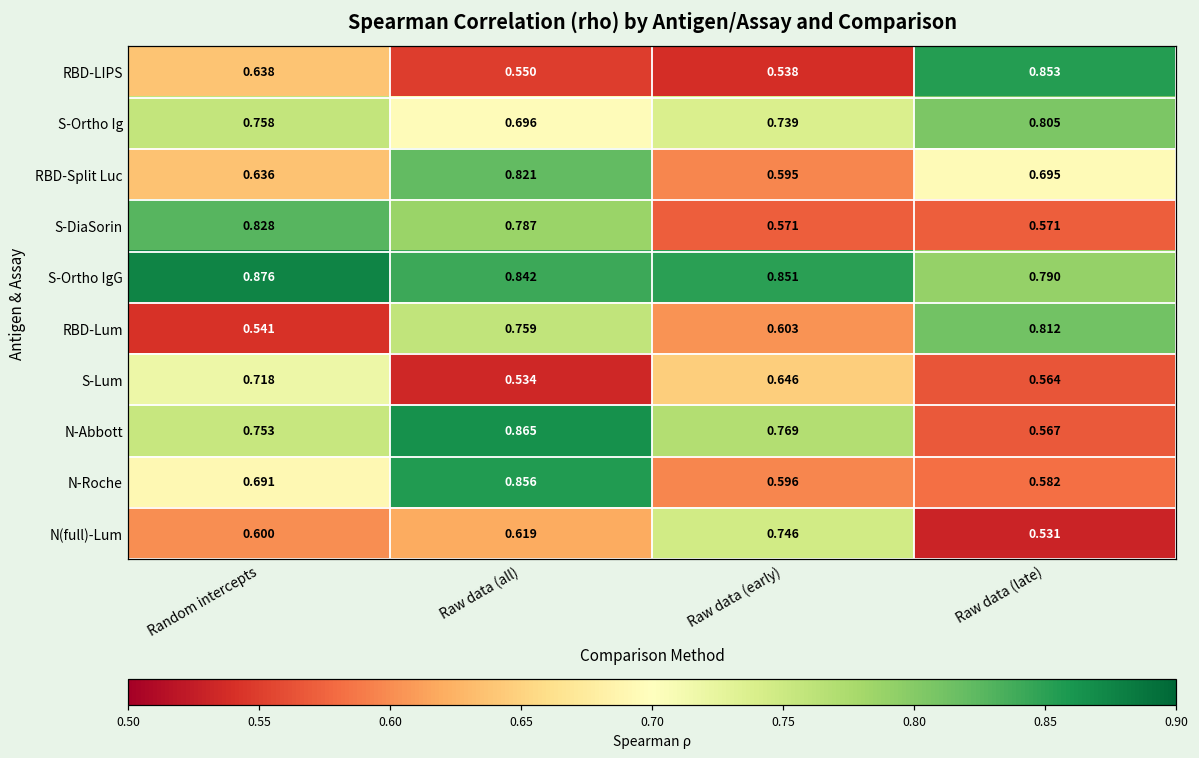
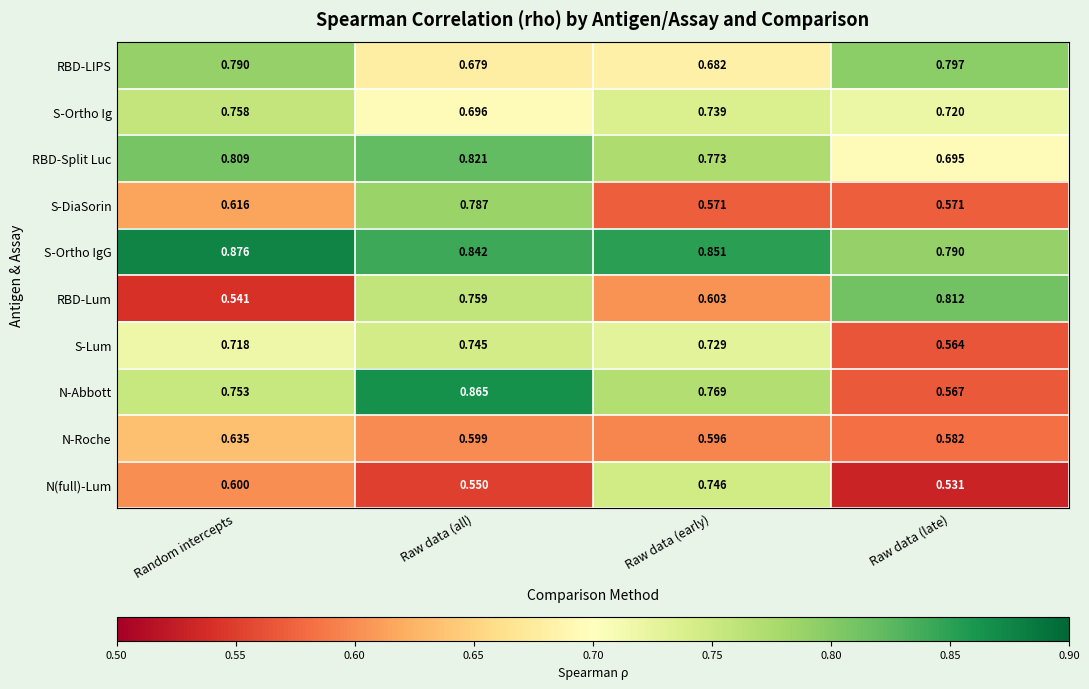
  {
    "RBD-LIPS": {
-     "Random intercepts": 0.638,
-     "Raw data (all)": 0.550,
-     "Raw data (early)": 0.538,
-     "Raw data (late)": 0.853
+     "Random intercepts": 0.790,
+     "Raw data (all)": 0.679,
+     "Raw data (early)": 0.682,
+     "Raw data (late)": 0.797
    },
    "S-Ortho Ig": {
      "Random intercepts": 0.758,
      "Raw data (all)": 0.696,
      "Raw data (early)": 0.739,
-     "Raw data (late)": 0.805
+     "Raw data (late)": 0.720
    },
    "RBD-Split Luc": {
-     "Random intercepts": 0.636,
+     "Random intercepts": 0.809,
      "Raw data (all)": 0.821,
-     "Raw data (early)": 0.595,
+     "Raw data (early)": 0.773,
      "Raw data (late)": 0.695
    },
    "S-DiaSorin": {
-     "Random intercepts": 0.828,
+     "Random intercepts": 0.616,
      "Raw data (all)": 0.787,
      "Raw data (early)": 0.571,
      "Raw data (late)": 0.571
    },
    "S-Ortho IgG": {
      "Random intercepts": 0.876,
      "Raw data (all)": 0.842,
      "Raw data (early)": 0.851,
      "Raw data (late)": 0.790
    },
    "RBD-Lum": {
      "Random intercepts": 0.541,
      "Raw data (all)": 0.759,
      "Raw data (early)": 0.603,
      "Raw data (late)": 0.812
    },
    "S-Lum": {
      "Random intercepts": 0.718,
-     "Raw data (all)": 0.534,
-     "Raw data (early)": 0.646,
+     "Raw data (all)": 0.745,
+     "Raw data (early)": 0.729,
      "Raw data (late)": 0.564
    },
    "N-Abbott": {
      "Random intercepts": 0.753,
      "Raw data (all)": 0.865,
      "Raw data (early)": 0.769,
      "Raw data (late)": 0.567
    },
    "N-Roche": {
-     "Random intercepts": 0.691,
-     "Raw data (all)": 0.856,
+     "Random intercepts": 0.635,
+     "Raw data (all)": 0.599,
      "Raw data (early)": 0.596,
      "Raw data (late)": 0.582
    },
    "N(full)-Lum": {
      "Random intercepts": 0.600,
-     "Raw data (all)": 0.619,
+     "Raw data (all)": 0.550,
      "Raw data (early)": 0.746,
      "Raw data (late)": 0.531
    }
  }
